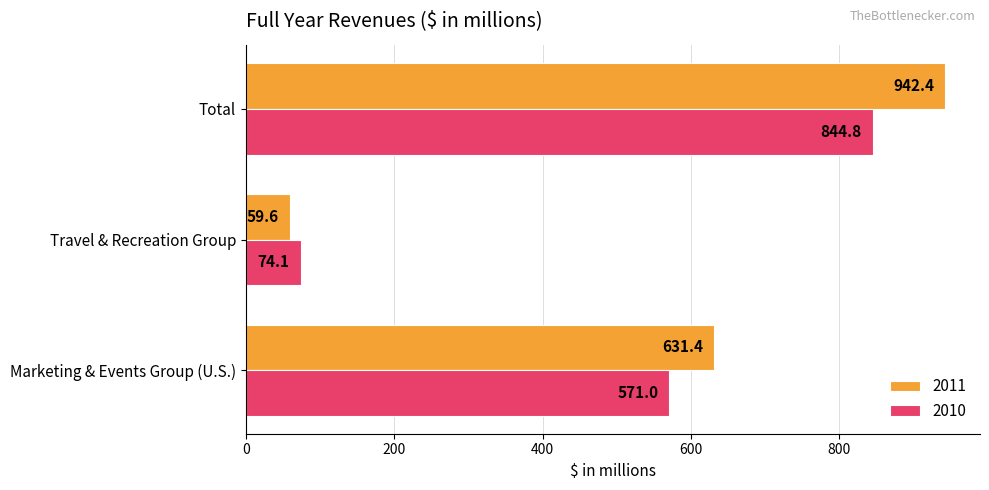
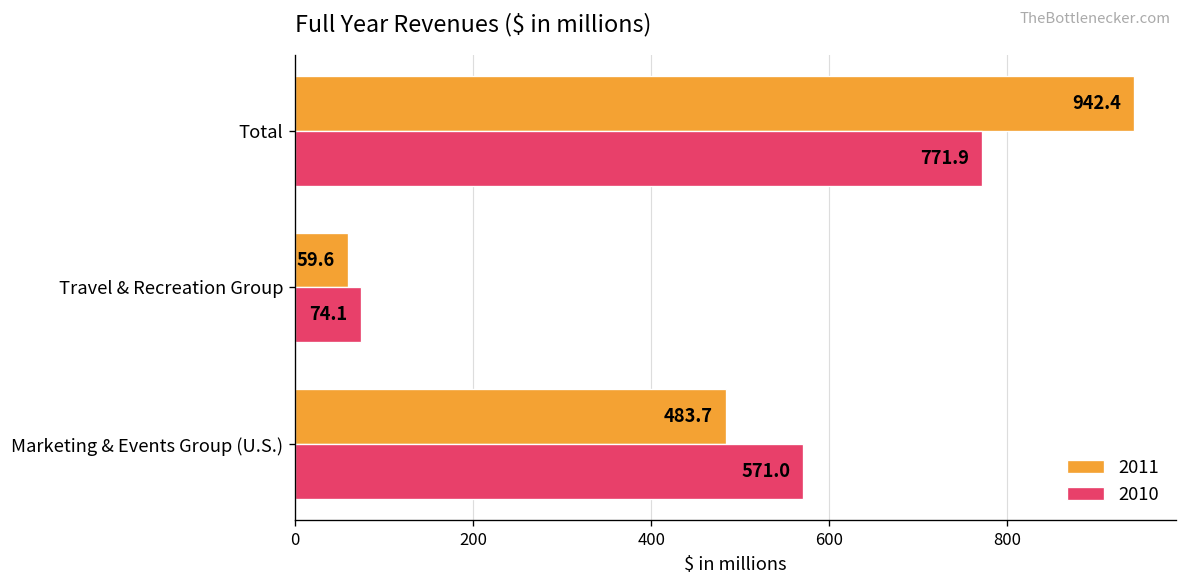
  {
    "2011": {
      "Total": 942.4,
      "Travel & Recreation Group": 59.6,
-     "Marketing & Events Group (U.S.)": 631.4
+     "Marketing & Events Group (U.S.)": 483.7
    },
    "2010": {
-     "Total": 844.8,
+     "Total": 771.9,
      "Travel & Recreation Group": 74.1,
      "Marketing & Events Group (U.S.)": 571.0
    }
  }
